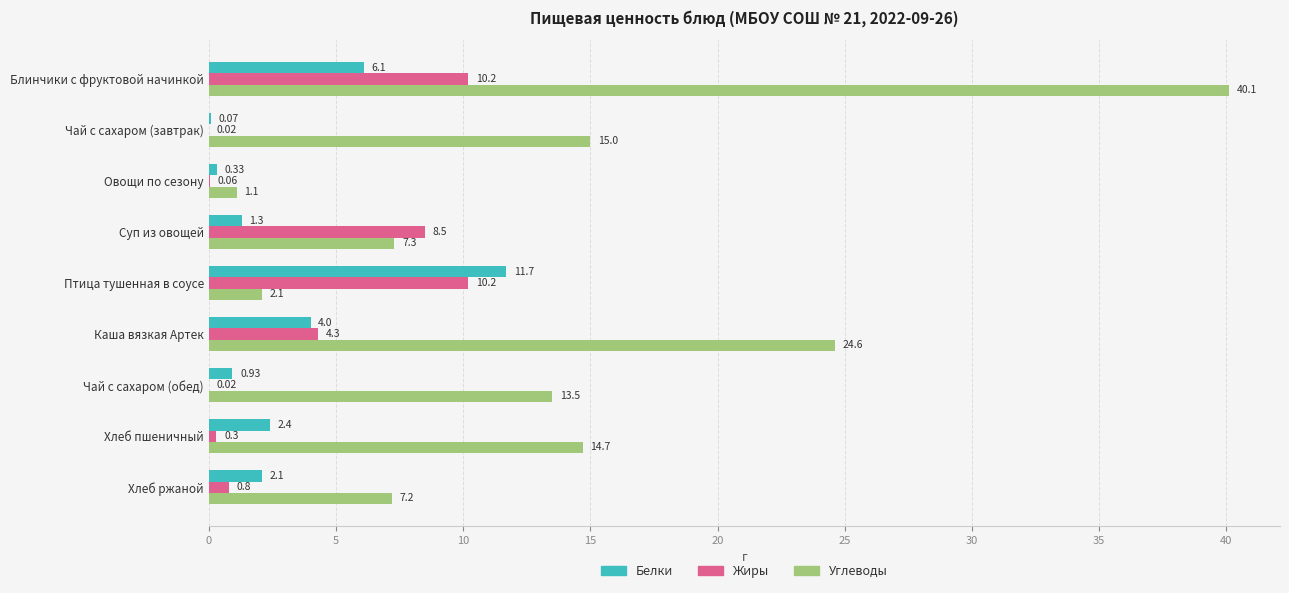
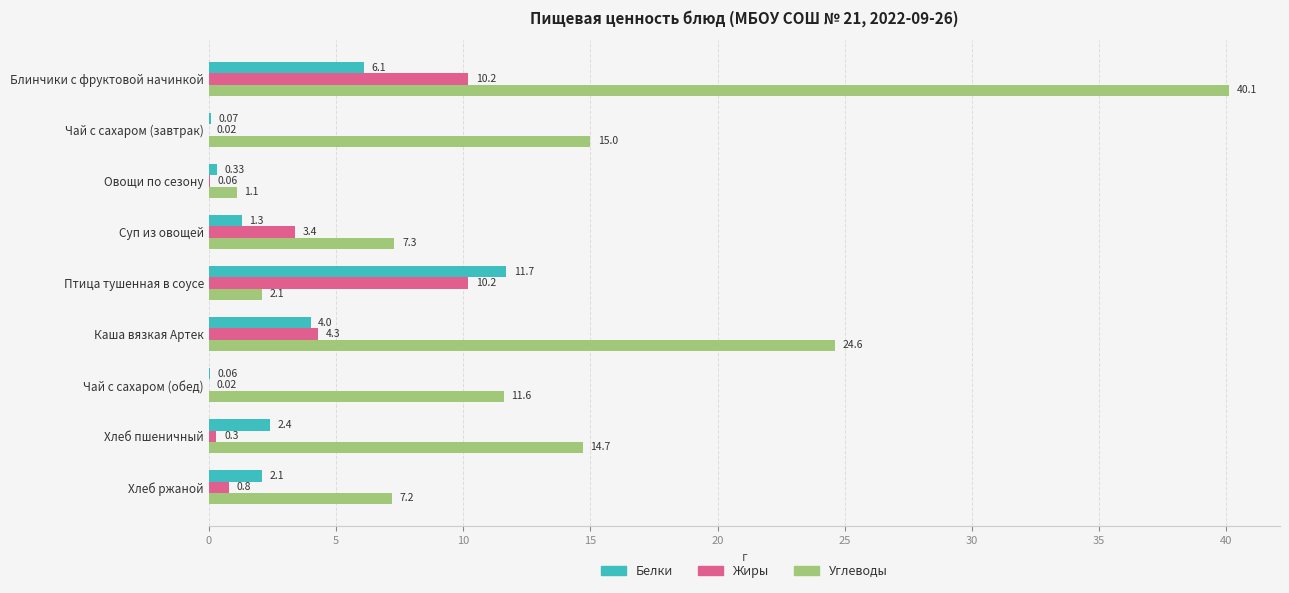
  {
    "Белки": {
      "Блинчики с фруктовой начинкой": 6.1,
      "Чай с сахаром (завтрак)": 0.07,
      "Овощи по сезону": 0.33,
      "Суп из овощей": 1.3,
      "Птица тушенная в соусе": 11.7,
      "Каша вязкая Артек": 4.0,
-     "Чай с сахаром (обед)": 0.93,
+     "Чай с сахаром (обед)": 0.06,
      "Хлеб пшеничный": 2.4,
      "Хлеб ржаной": 2.1
    },
    "Жиры": {
      "Блинчики с фруктовой начинкой": 10.2,
      "Чай с сахаром (завтрак)": 0.02,
      "Овощи по сезону": 0.06,
-     "Суп из овощей": 8.5,
+     "Суп из овощей": 3.4,
      "Птица тушенная в соусе": 10.2,
      "Каша вязкая Артек": 4.3,
      "Чай с сахаром (обед)": 0.02,
      "Хлеб пшеничный": 0.3,
      "Хлеб ржаной": 0.8
    },
    "Углеводы": {
      "Блинчики с фруктовой начинкой": 40.1,
      "Чай с сахаром (завтрак)": 15.0,
      "Овощи по сезону": 1.1,
      "Суп из овощей": 7.3,
      "Птица тушенная в соусе": 2.1,
      "Каша вязкая Артек": 24.6,
-     "Чай с сахаром (обед)": 13.5,
+     "Чай с сахаром (обед)": 11.6,
      "Хлеб пшеничный": 14.7,
      "Хлеб ржаной": 7.2
    }
  }
